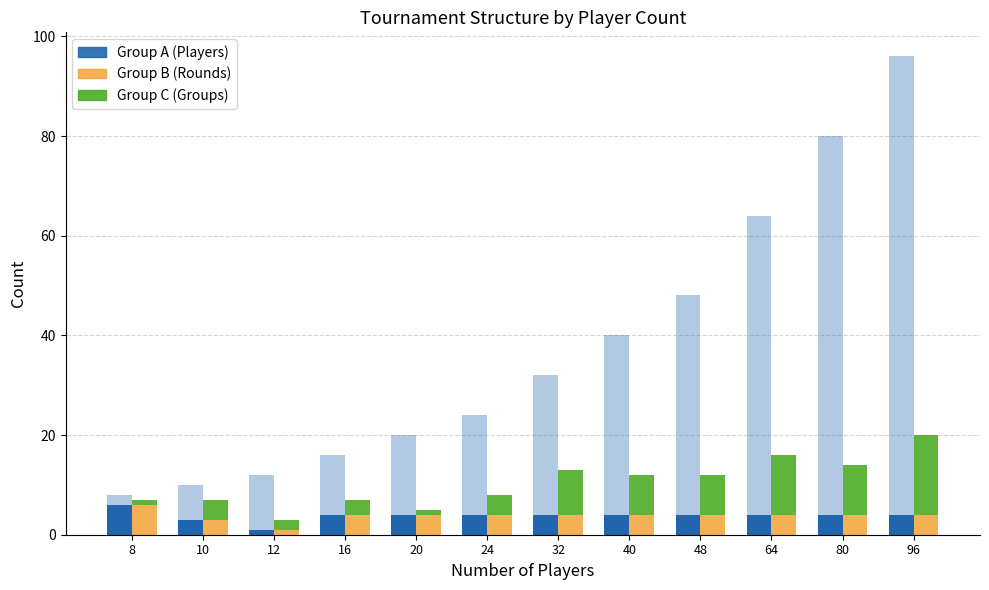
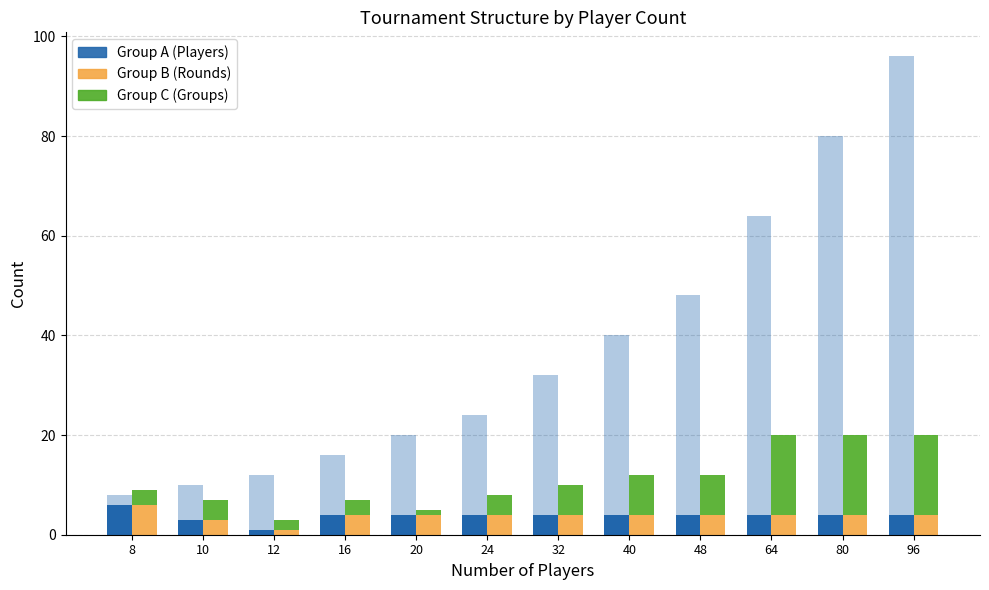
  {
    "Group B (Rounds)": {
      "8": 6,
      "10": 3,
      "12": 1,
      "16": 4,
      "20": 4,
      "24": 4,
      "32": 4,
      "40": 4,
      "48": 4,
      "64": 4,
      "80": 4,
      "96": 4
    },
    "Group C (Groups)": {
-     "8": 1,
+     "8": 3,
      "10": 4,
      "12": 2,
      "16": 3,
      "20": 1,
      "24": 4,
-     "32": 9,
+     "32": 6,
      "40": 8,
      "48": 8,
-     "64": 12,
-     "80": 10,
+     "64": 16,
+     "80": 16,
      "96": 16
    }
  }
